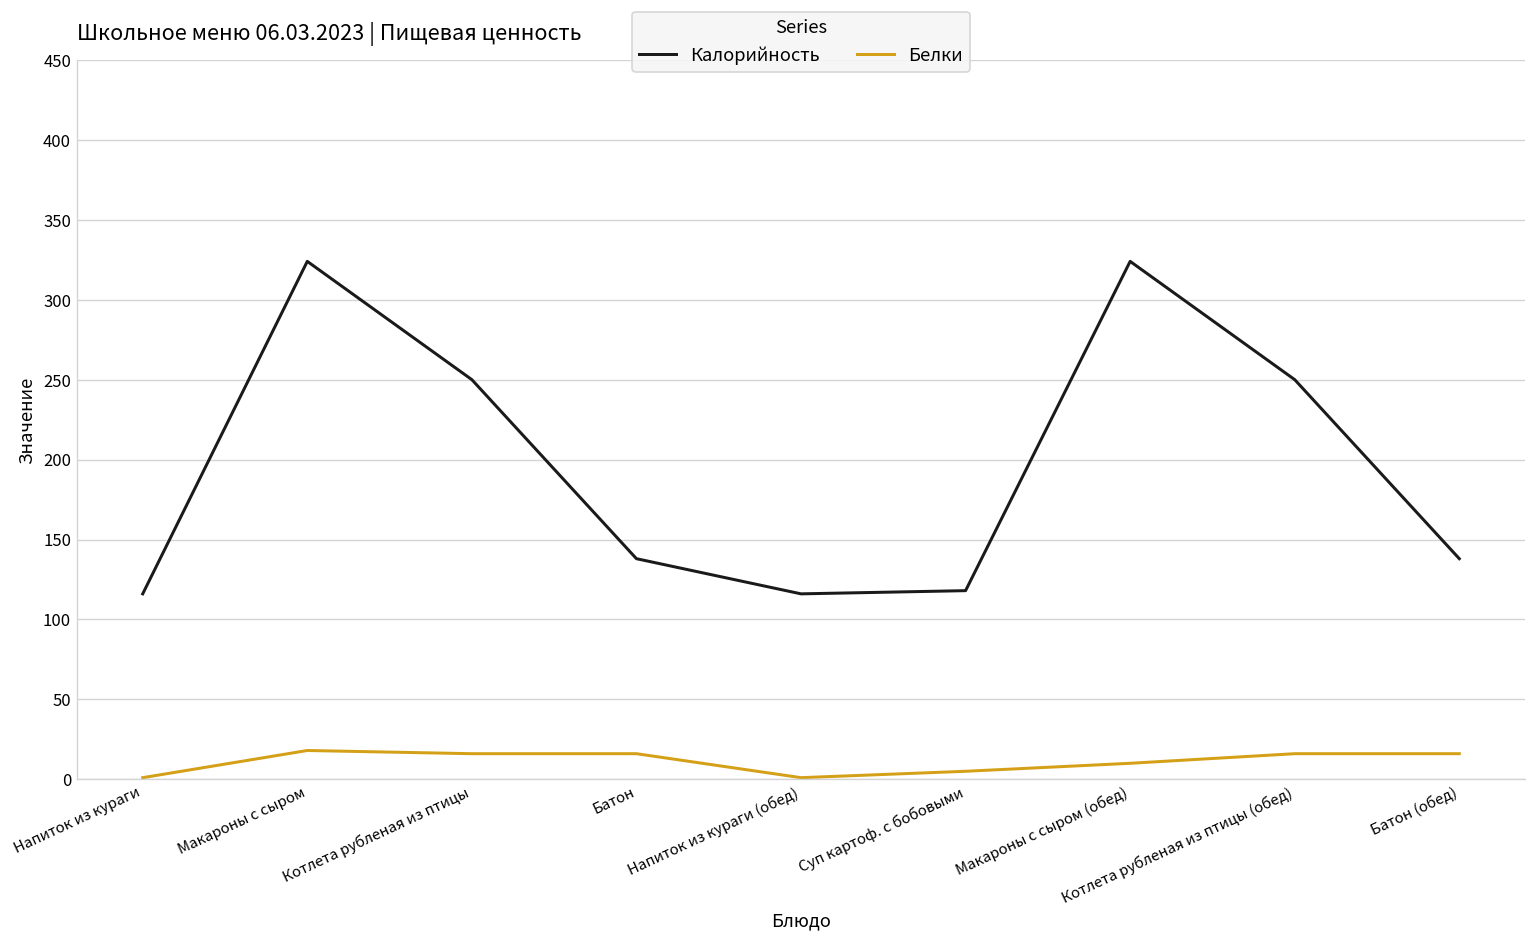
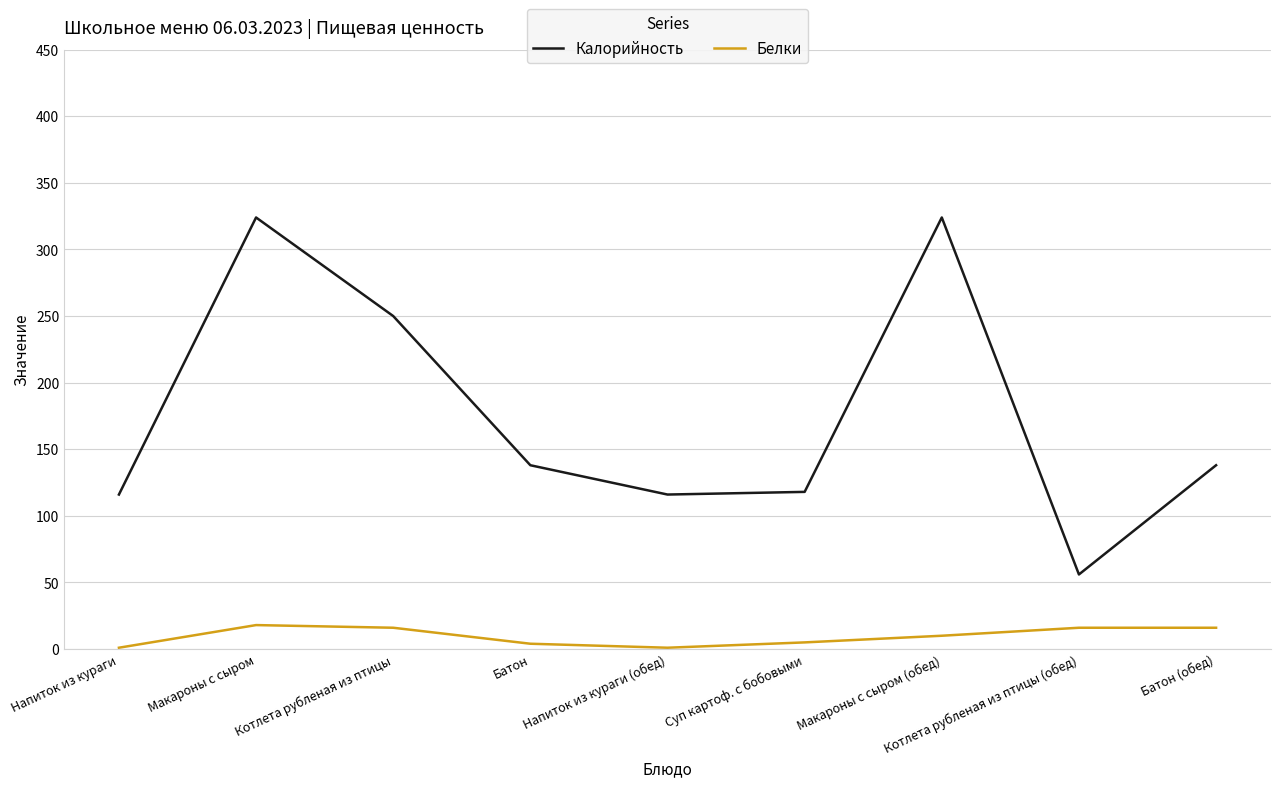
  {
    "Калорийность": {
      "Напиток из кураги": 116,
      "Макароны с сыром": 324,
      "Котлета рубленая из птицы": 250,
      "Батон": 138,
      "Напиток из кураги (обед)": 116,
      "Суп картоф. с бобовыми": 118,
      "Макароны с сыром (обед)": 324,
-     "Котлета рубленая из птицы (обед)": 250,
+     "Котлета рубленая из птицы (обед)": 56,
      "Батон (обед)": 138
    },
    "Белки": {
      "Напиток из кураги": 1,
      "Макароны с сыром": 18,
      "Котлета рубленая из птицы": 16,
-     "Батон": 16,
+     "Батон": 4,
      "Напиток из кураги (обед)": 1,
      "Суп картоф. с бобовыми": 5,
      "Макароны с сыром (обед)": 10,
      "Котлета рубленая из птицы (обед)": 16,
      "Батон (обед)": 16
    }
  }
